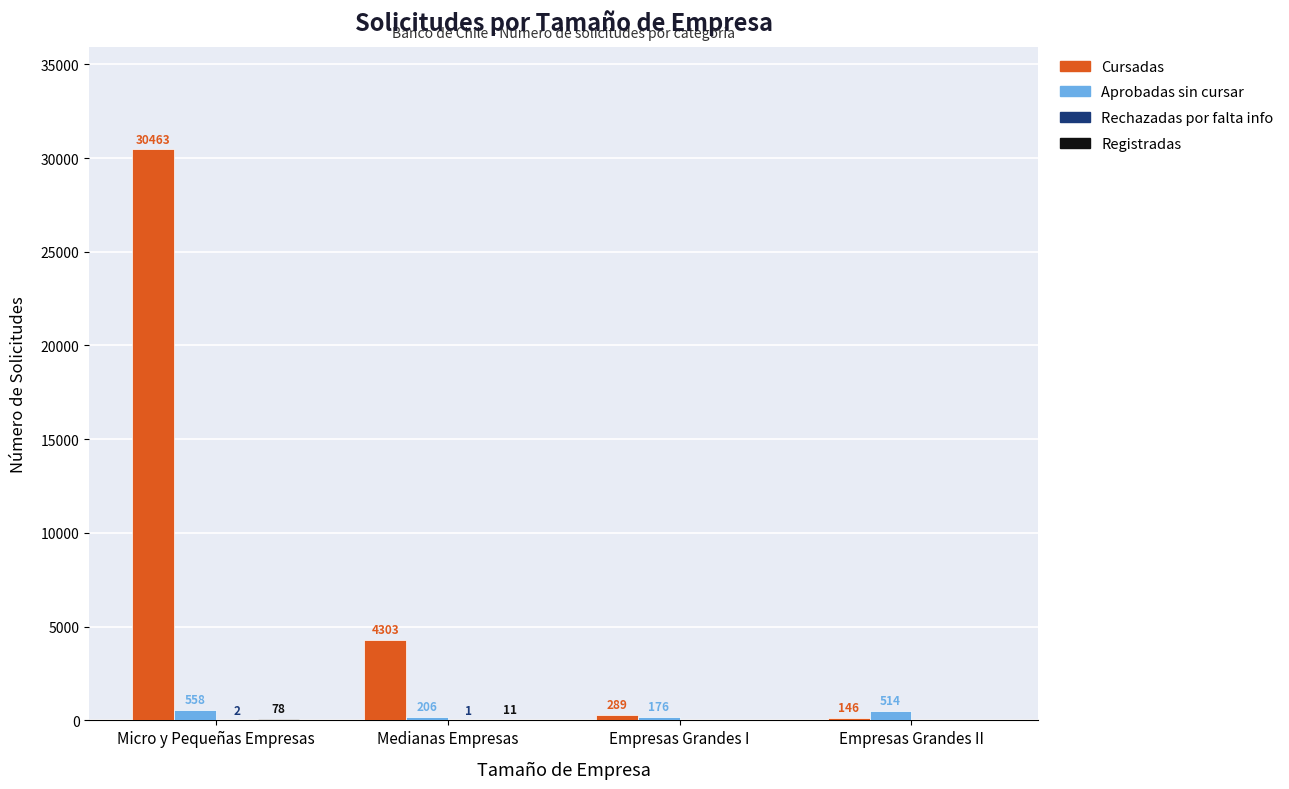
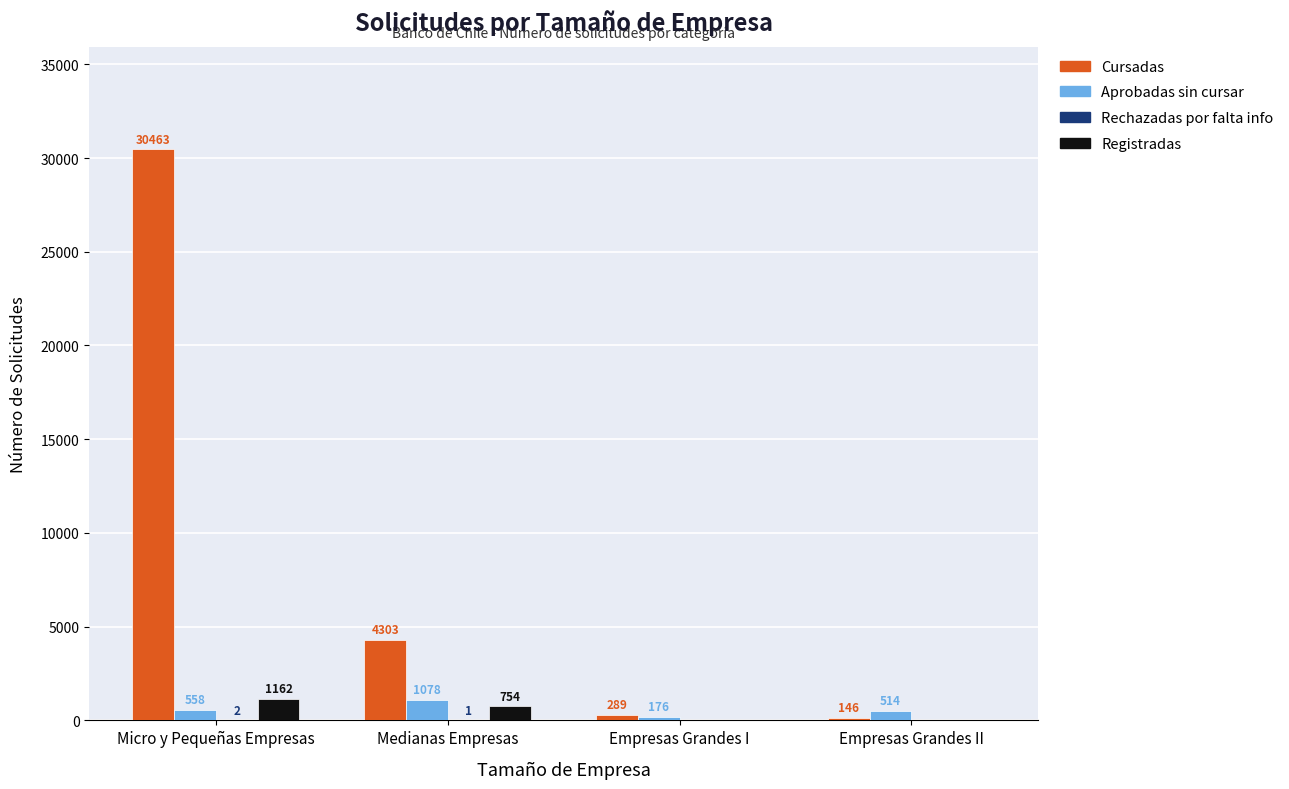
  {
    "Cursadas": {
      "Micro y Pequeñas Empresas": 30463,
      "Medianas Empresas": 4303,
      "Empresas Grandes I": 289,
      "Empresas Grandes II": 146
    },
    "Aprobadas sin cursar": {
      "Micro y Pequeñas Empresas": 558,
-     "Medianas Empresas": 206,
+     "Medianas Empresas": 1078,
      "Empresas Grandes I": 176,
      "Empresas Grandes II": 514
    },
    "Rechazadas por falta info": {
      "Micro y Pequeñas Empresas": 2,
      "Medianas Empresas": 1
    },
    "Registradas": {
-     "Micro y Pequeñas Empresas": 78,
-     "Medianas Empresas": 11
+     "Micro y Pequeñas Empresas": 1162,
+     "Medianas Empresas": 754
    }
  }
